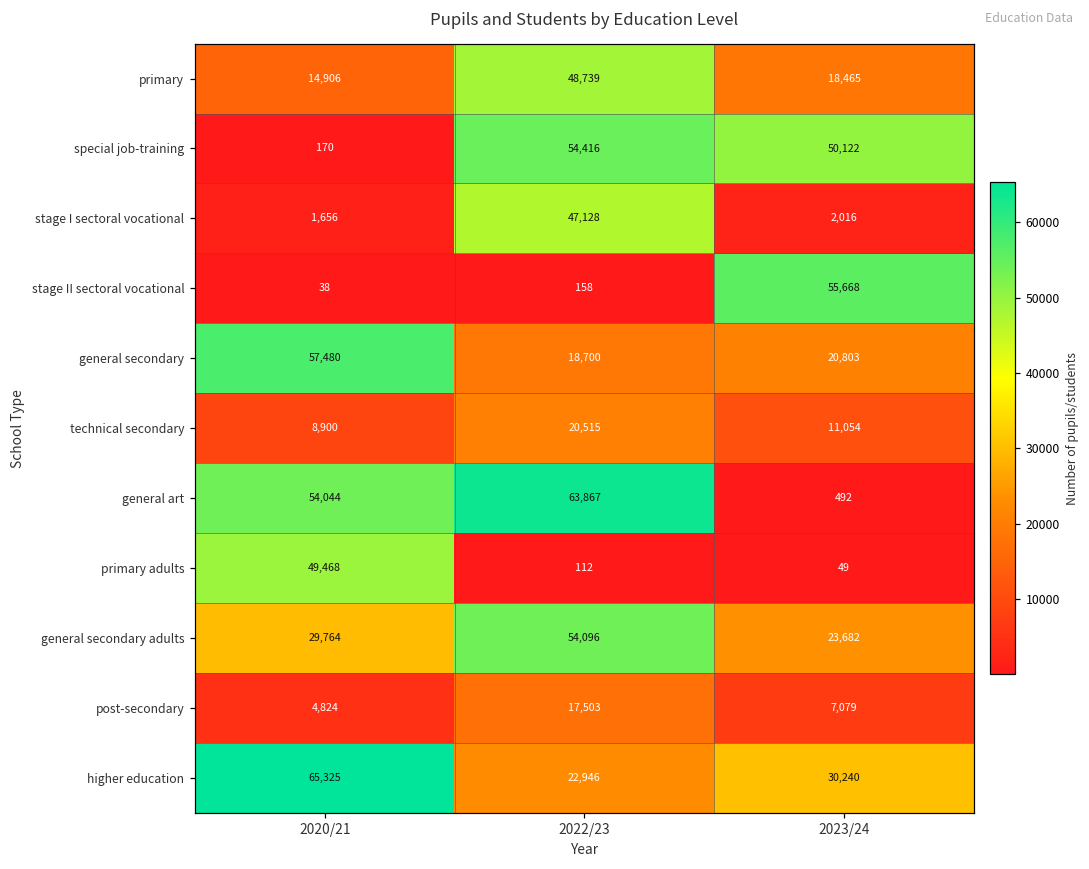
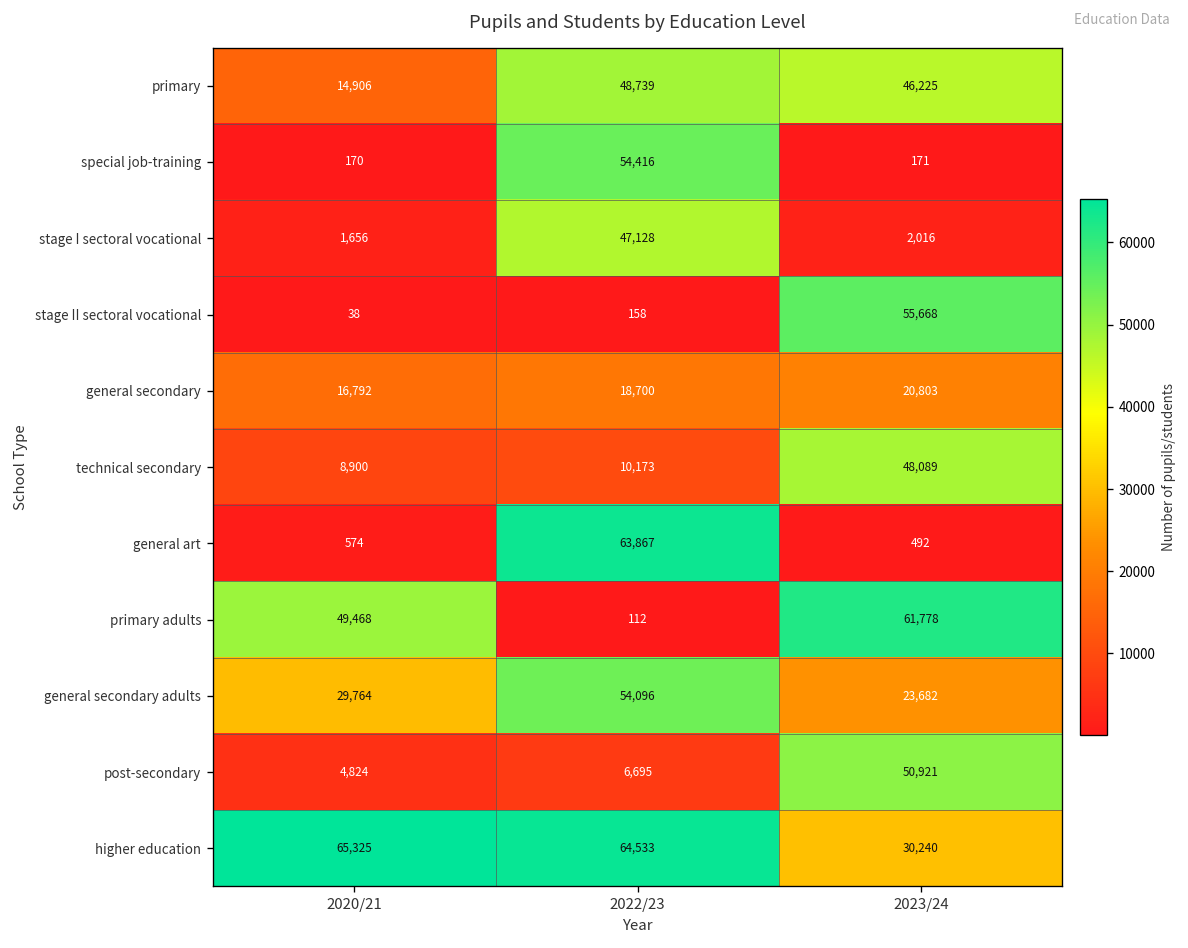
  {
    "primary": {
      "2020/21": "14,906",
      "2022/23": "48,739",
-     "2023/24": "18,465"
+     "2023/24": "46,225"
    },
    "special job-training": {
      "2020/21": "170",
      "2022/23": "54,416",
-     "2023/24": "50,122"
+     "2023/24": "171"
    },
    "stage I sectoral vocational": {
      "2020/21": "1,656",
      "2022/23": "47,128",
      "2023/24": "2,016"
    },
    "stage II sectoral vocational": {
      "2020/21": "38",
      "2022/23": "158",
      "2023/24": "55,668"
    },
    "general secondary": {
-     "2020/21": "57,480",
+     "2020/21": "16,792",
      "2022/23": "18,700",
      "2023/24": "20,803"
    },
    "technical secondary": {
      "2020/21": "8,900",
-     "2022/23": "20,515",
-     "2023/24": "11,054"
+     "2022/23": "10,173",
+     "2023/24": "48,089"
    },
    "general art": {
-     "2020/21": "54,044",
+     "2020/21": "574",
      "2022/23": "63,867",
      "2023/24": "492"
    },
    "primary adults": {
      "2020/21": "49,468",
      "2022/23": "112",
-     "2023/24": "49"
+     "2023/24": "61,778"
    },
    "general secondary adults": {
      "2020/21": "29,764",
      "2022/23": "54,096",
      "2023/24": "23,682"
    },
    "post-secondary": {
      "2020/21": "4,824",
-     "2022/23": "17,503",
-     "2023/24": "7,079"
+     "2022/23": "6,695",
+     "2023/24": "50,921"
    },
    "higher education": {
      "2020/21": "65,325",
-     "2022/23": "22,946",
+     "2022/23": "64,533",
      "2023/24": "30,240"
    }
  }
